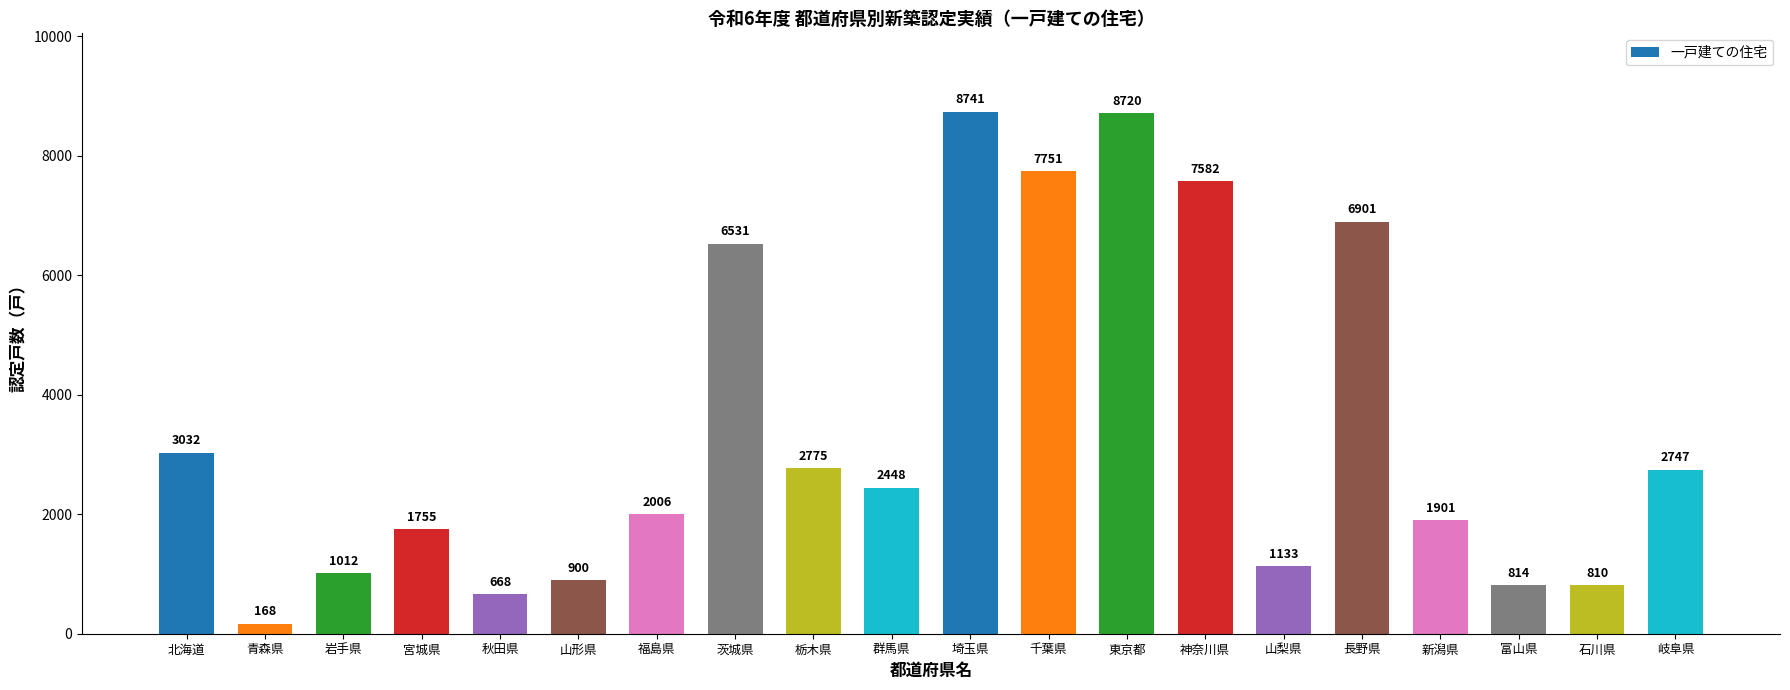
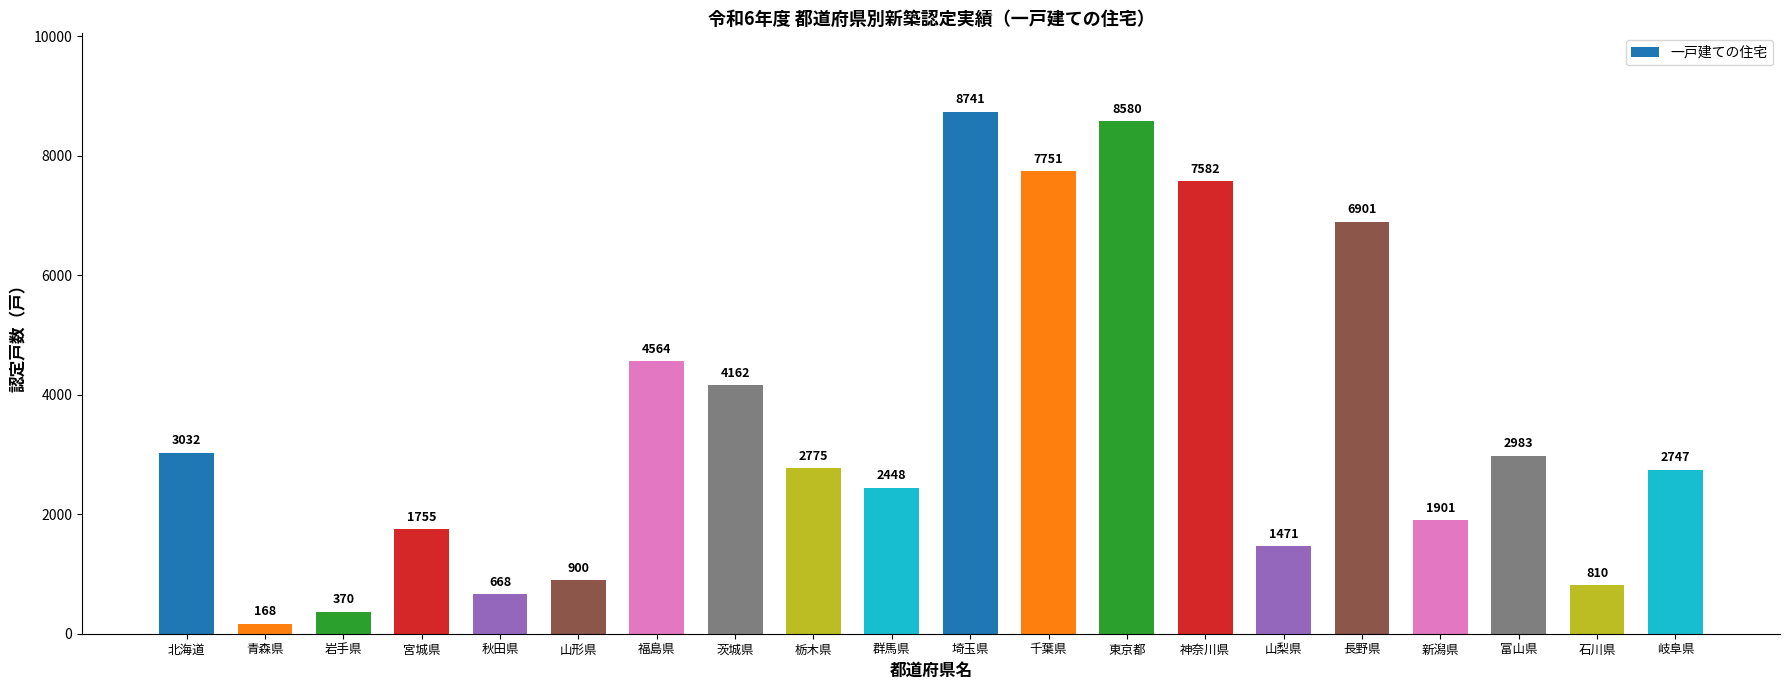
  {
    "北海道": 3032,
    "青森県": 168,
-   "岩手県": 1012,
+   "岩手県": 370,
    "宮城県": 1755,
    "秋田県": 668,
    "山形県": 900,
-   "福島県": 2006,
-   "茨城県": 6531,
+   "福島県": 4564,
+   "茨城県": 4162,
    "栃木県": 2775,
    "群馬県": 2448,
    "埼玉県": 8741,
    "千葉県": 7751,
-   "東京都": 8720,
+   "東京都": 8580,
    "神奈川県": 7582,
-   "山梨県": 1133,
+   "山梨県": 1471,
    "長野県": 6901,
    "新潟県": 1901,
-   "富山県": 814,
+   "富山県": 2983,
    "石川県": 810,
    "岐阜県": 2747
  }
